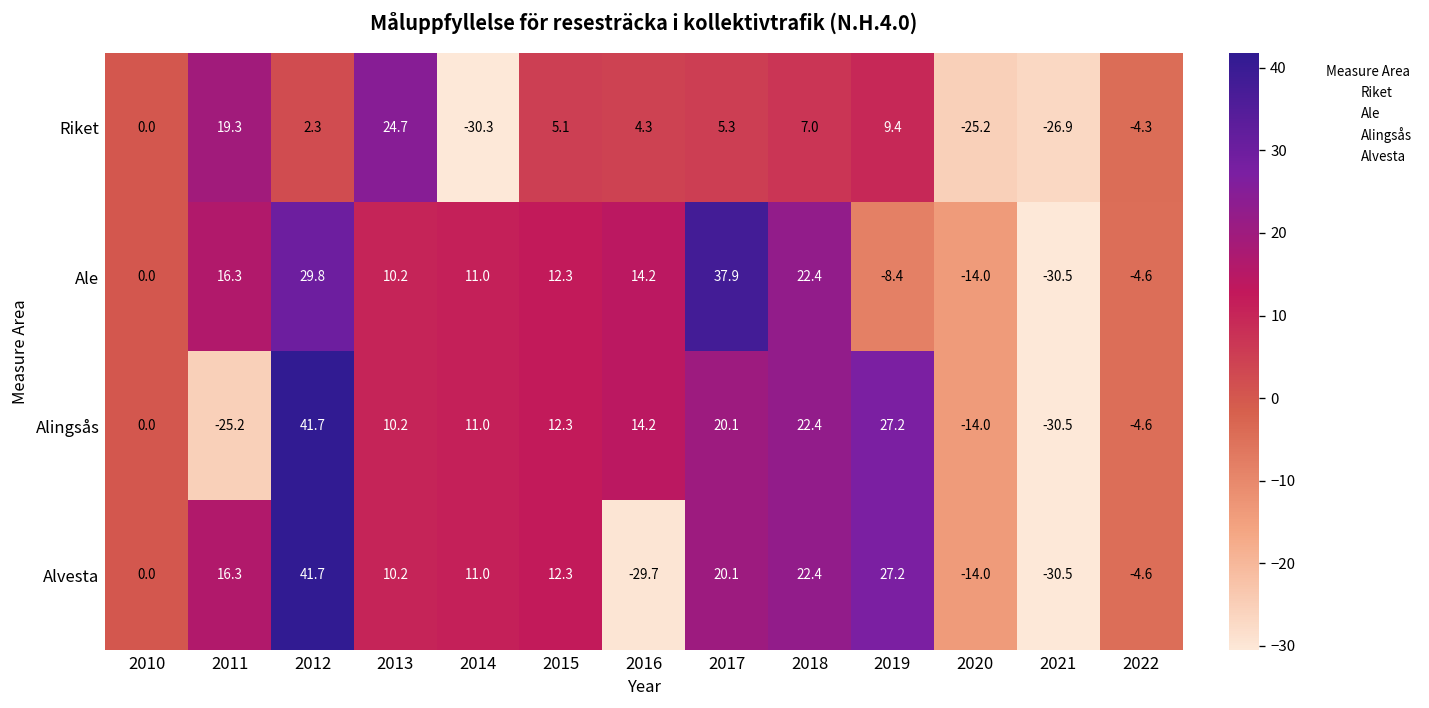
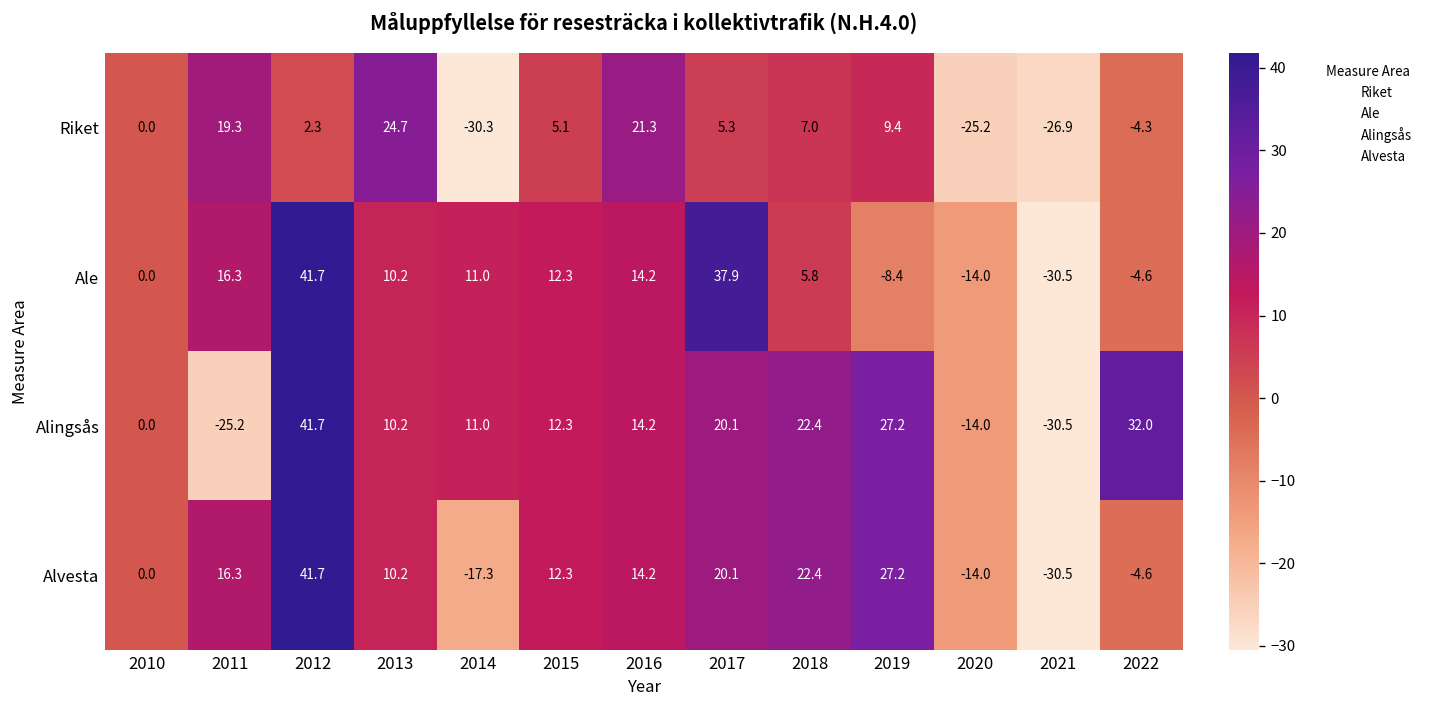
  {
    "Riket": {
      "2010": 0.0,
      "2011": 19.3,
      "2012": 2.3,
      "2013": 24.7,
      "2014": -30.3,
      "2015": 5.1,
-     "2016": 4.3,
+     "2016": 21.3,
      "2017": 5.3,
      "2018": 7.0,
      "2019": 9.4,
      "2020": -25.2,
      "2021": -26.9,
      "2022": -4.3
    },
    "Ale": {
      "2010": 0.0,
      "2011": 16.3,
-     "2012": 29.8,
+     "2012": 41.7,
      "2013": 10.2,
      "2014": 11.0,
      "2015": 12.3,
      "2016": 14.2,
      "2017": 37.9,
-     "2018": 22.4,
+     "2018": 5.8,
      "2019": -8.4,
      "2020": -14.0,
      "2021": -30.5,
      "2022": -4.6
    },
    "Alingsås": {
      "2010": 0.0,
      "2011": -25.2,
      "2012": 41.7,
      "2013": 10.2,
      "2014": 11.0,
      "2015": 12.3,
      "2016": 14.2,
      "2017": 20.1,
      "2018": 22.4,
      "2019": 27.2,
      "2020": -14.0,
      "2021": -30.5,
-     "2022": -4.6
+     "2022": 32.0
    },
    "Alvesta": {
      "2010": 0.0,
      "2011": 16.3,
      "2012": 41.7,
      "2013": 10.2,
-     "2014": 11.0,
+     "2014": -17.3,
      "2015": 12.3,
-     "2016": -29.7,
+     "2016": 14.2,
      "2017": 20.1,
      "2018": 22.4,
      "2019": 27.2,
      "2020": -14.0,
      "2021": -30.5,
      "2022": -4.6
    }
  }
